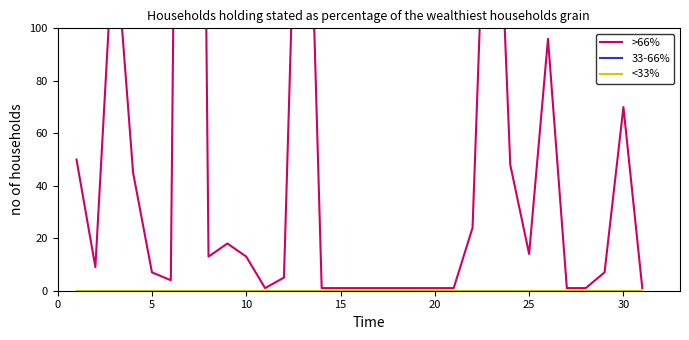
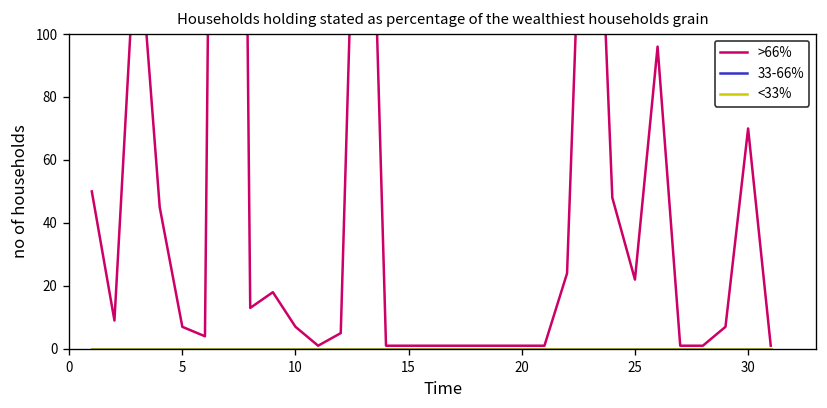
  {
    ">66%": {
      "5": 7,
-     "10": 13,
+     "10": 7,
      "15": 1,
      "20": 1,
-     "25": 14,
+     "25": 22,
      "30": 70
    },
    "<33%": {
      "5": 0,
      "10": 0,
      "15": 0,
      "20": 0,
      "25": 0,
      "30": 0
    }
  }
